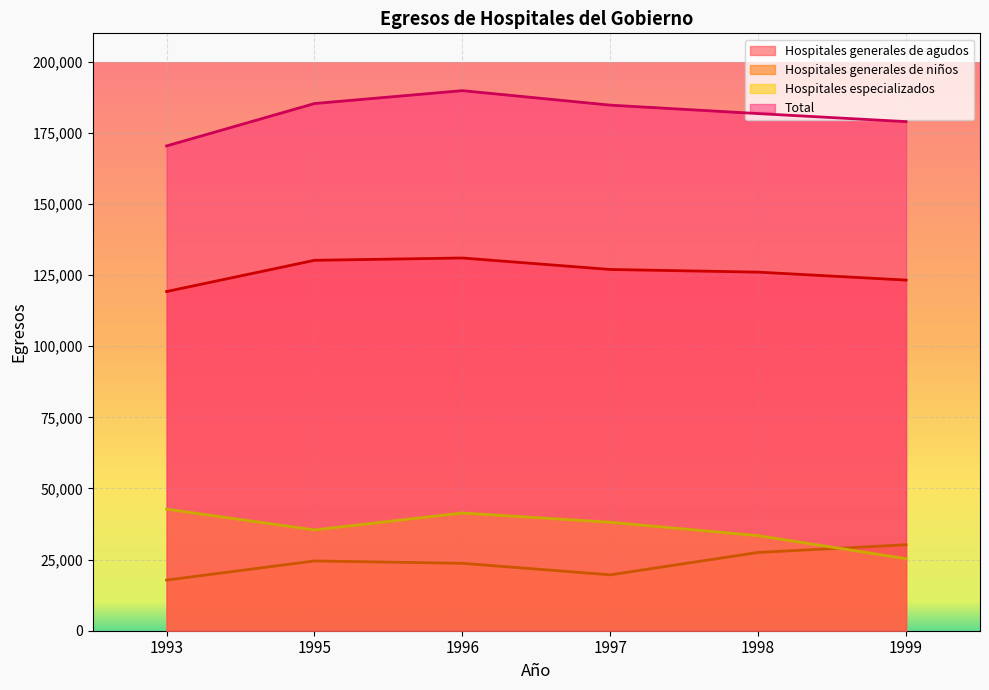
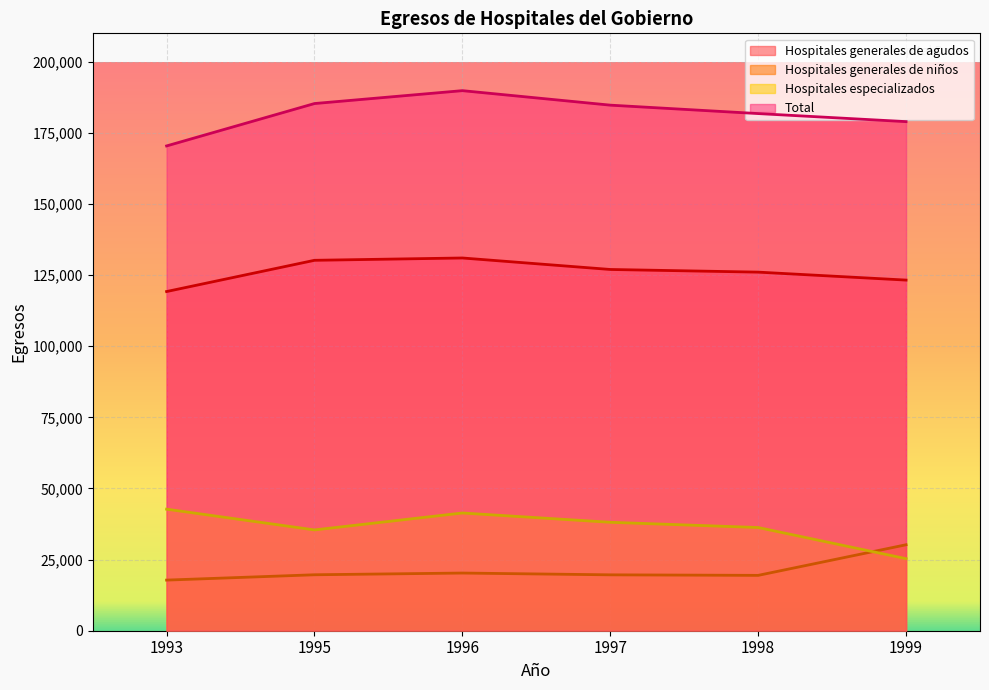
  {
    "Hospitales generales de niños": {
      "1993": "18,000",
-     "1995": "25,000",
-     "1996": "24,000",
+     "1995": "20,000",
+     "1996": "20,000",
      "1997": "20,000",
-     "1998": "28,000",
+     "1998": "19,000",
      "1999": "30,000"
    },
    "Hospitales especializados": {
      "1993": "43,000",
      "1995": "35,000",
      "1996": "41,000",
      "1997": "38,000",
-     "1998": "33,000",
+     "1998": "36,000",
      "1999": "25,000"
    }
  }
